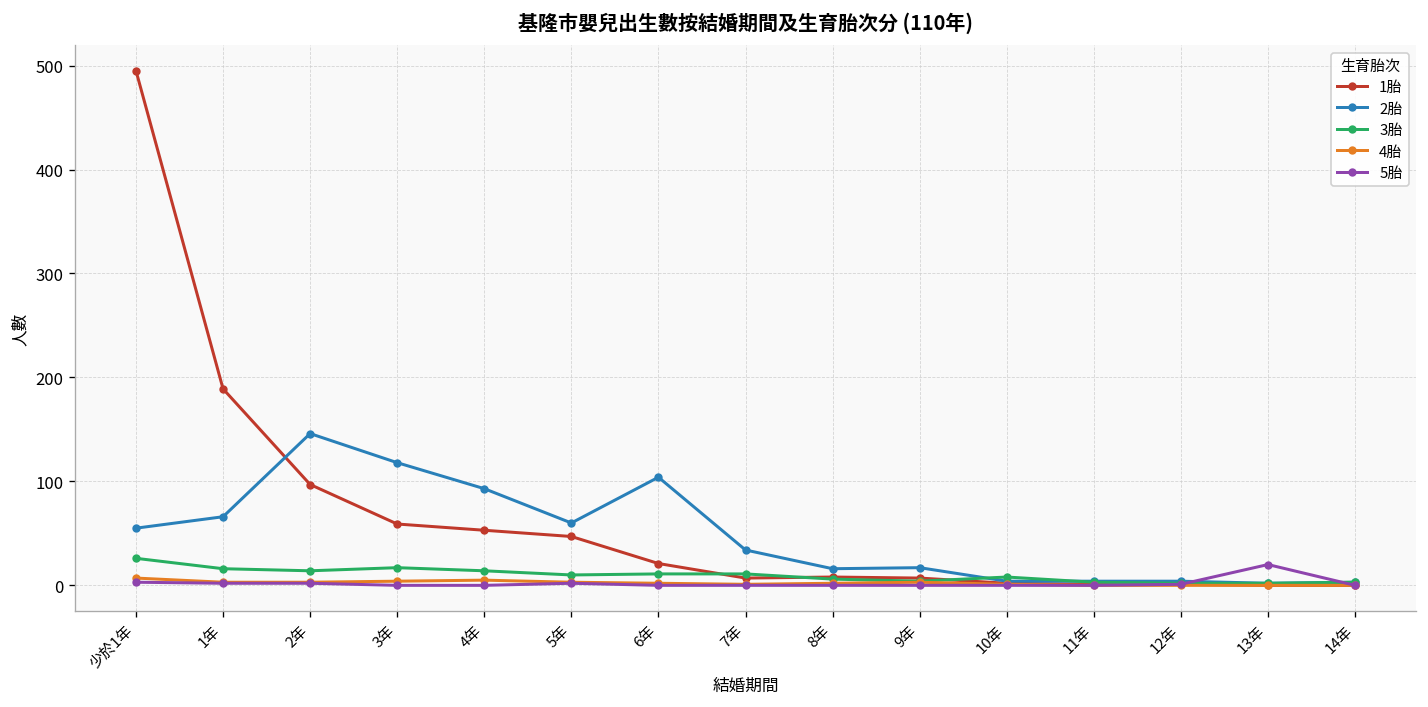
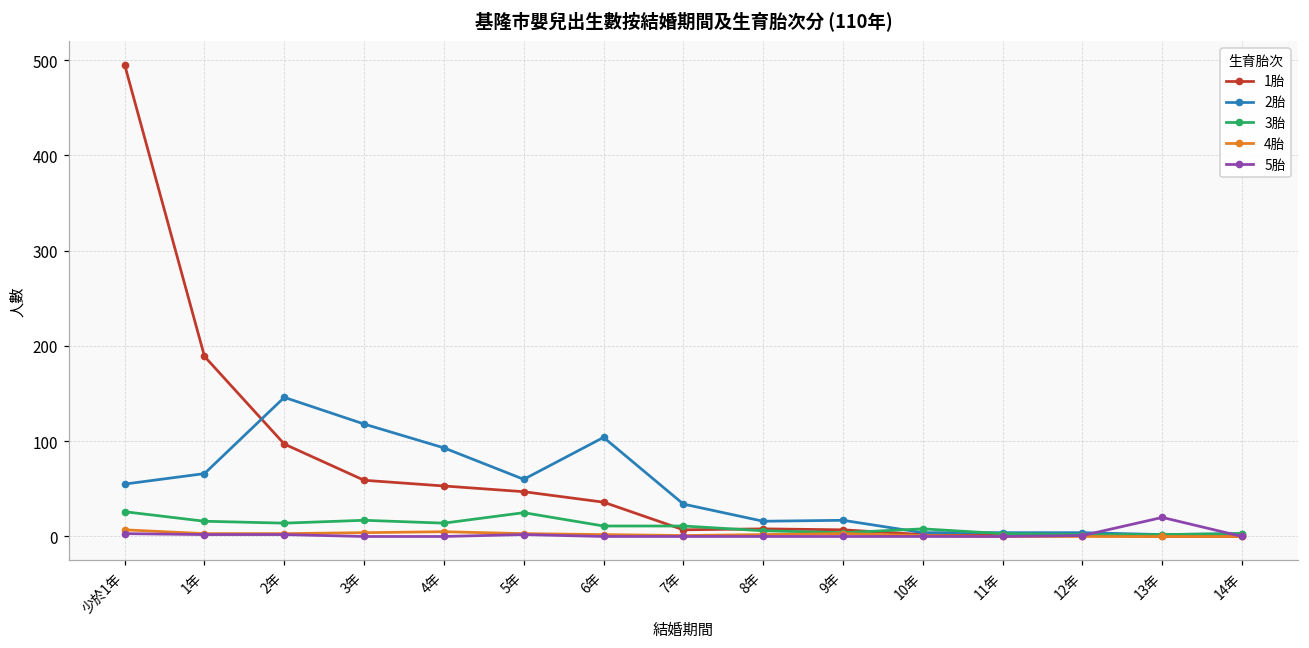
  {
    "1胎": {
      "少於1年": 500,
      "1年": 190,
      "2年": 100,
      "3年": 60,
      "4年": 50,
      "5年": 50,
-     "6年": 20,
+     "6年": 40,
      "7年": 10,
      "9年": 10
    },
    "2胎": {
      "少於1年": 60,
      "1年": 70,
      "2年": 150,
      "3年": 120,
      "4年": 90,
      "5年": 60,
      "6年": 100,
      "7年": 30,
      "8年": 20,
      "9年": 20
    },
    "3胎": {
      "少於1年": 30,
      "1年": 20,
      "2年": 10,
      "3年": 20,
      "4年": 10,
-     "5年": 10,
+     "5年": 30,
      "6年": 10,
      "7年": 10,
      "10年": 10
    },
    "4胎": {
      "少於1年": 10,
      "3年": 0,
      "4年": 10
    },
    "5胎": {
      "少於1年": 0,
      "3年": 0,
      "4年": 0,
      "9年": 0,
      "13年": 20
    }
  }
